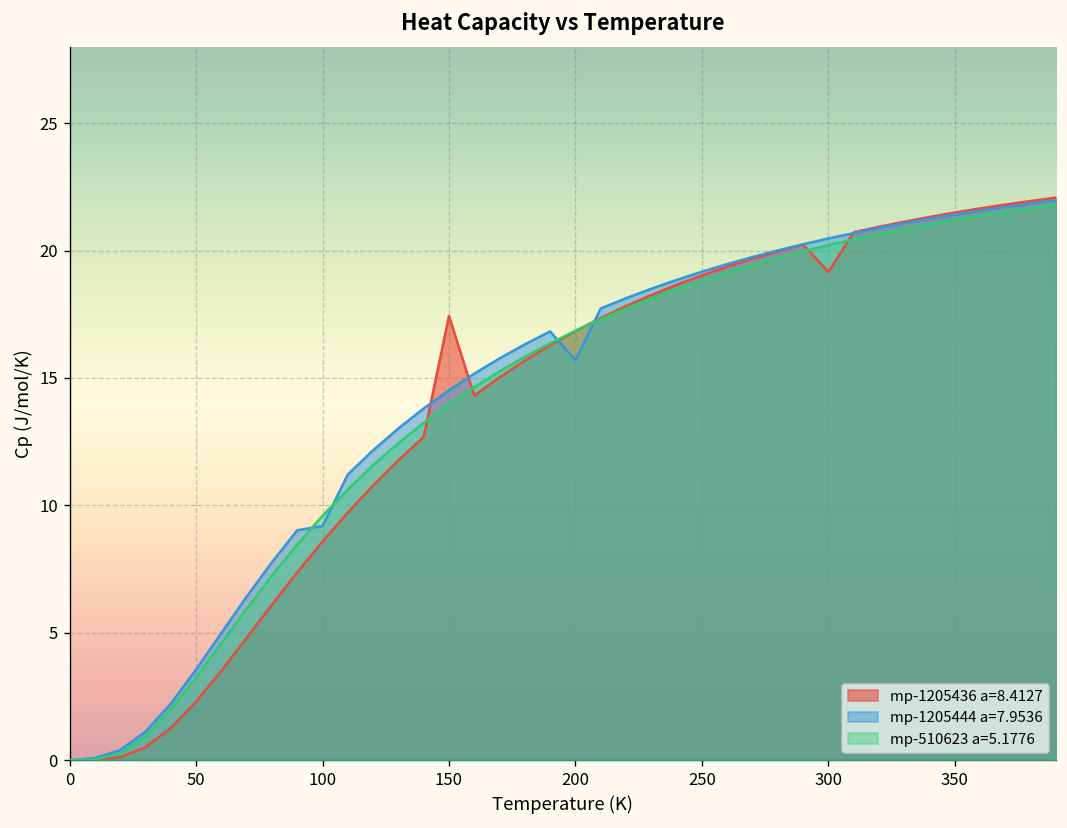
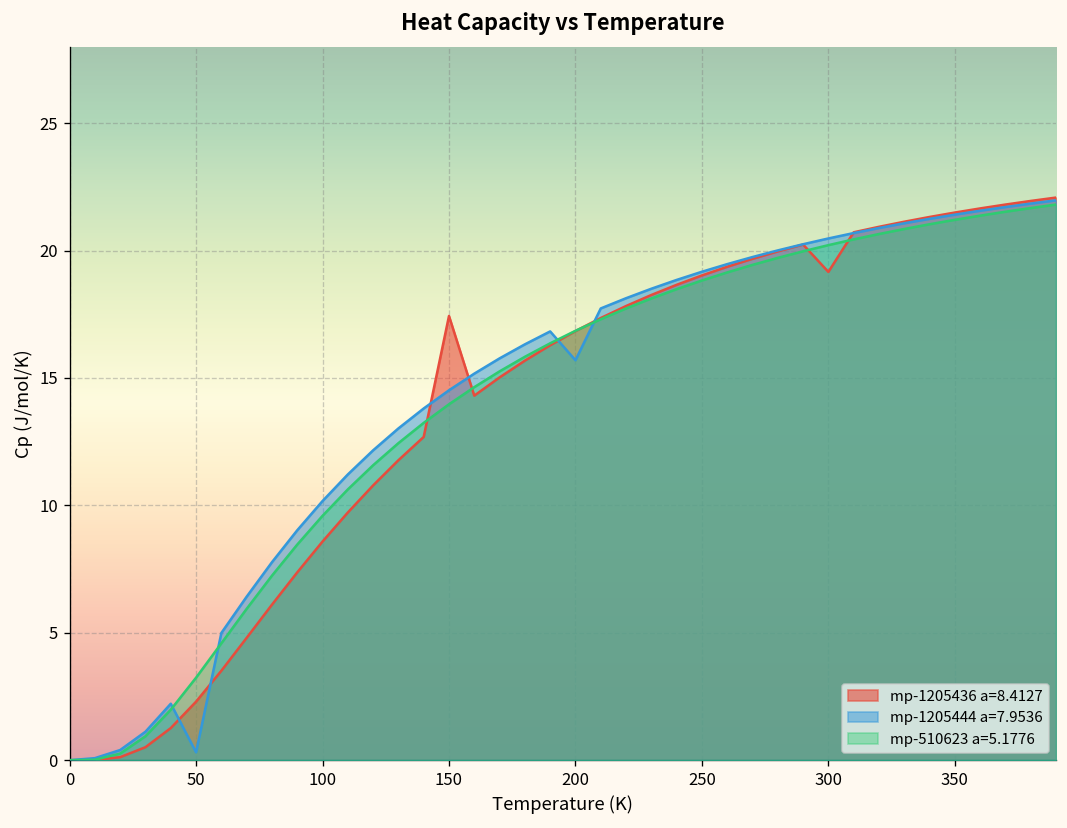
  {
    "mp-1205436 a=8.4127": {
      "50": 2.3,
      "100": 8.6,
      "150": 17.4,
      "250": 19.0,
      "300": 19.2
    },
    "mp-1205444 a=7.9536": {
-     "50": 3.6,
-     "100": 9.2,
+     "50": 0.3,
+     "100": 10.2,
      "150": 14.5,
      "200": 15.7,
      "250": 19.2,
      "300": 20.5
    },
    "mp-510623 a=5.1776": {
      "50": 3.2,
      "100": 9.6,
      "150": 14.0,
      "250": 18.8,
      "300": 20.2,
      "350": 21.2
    }
  }
